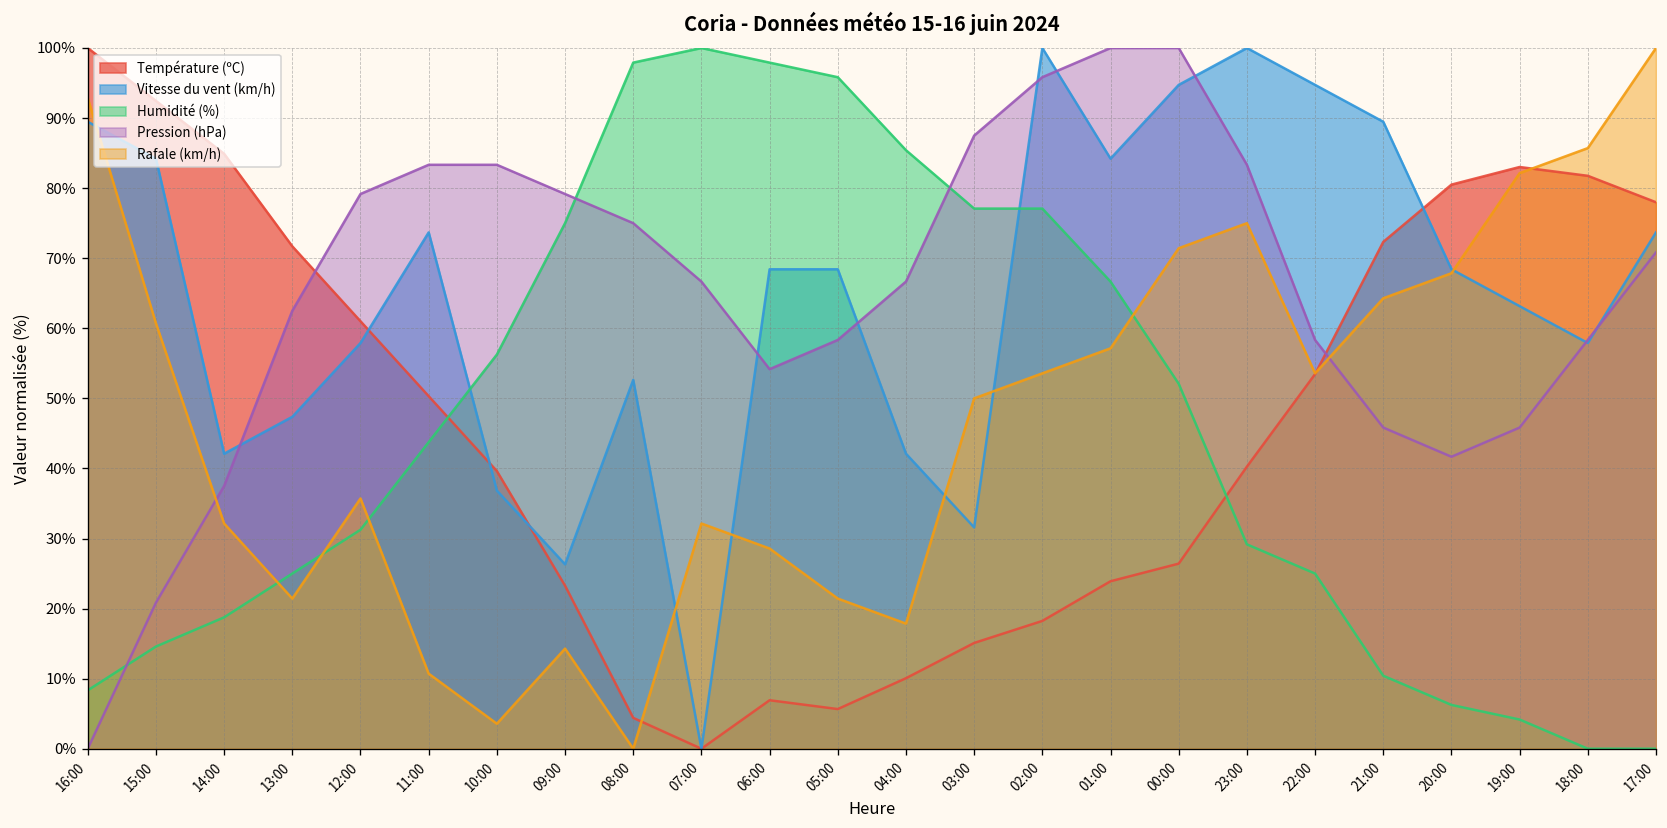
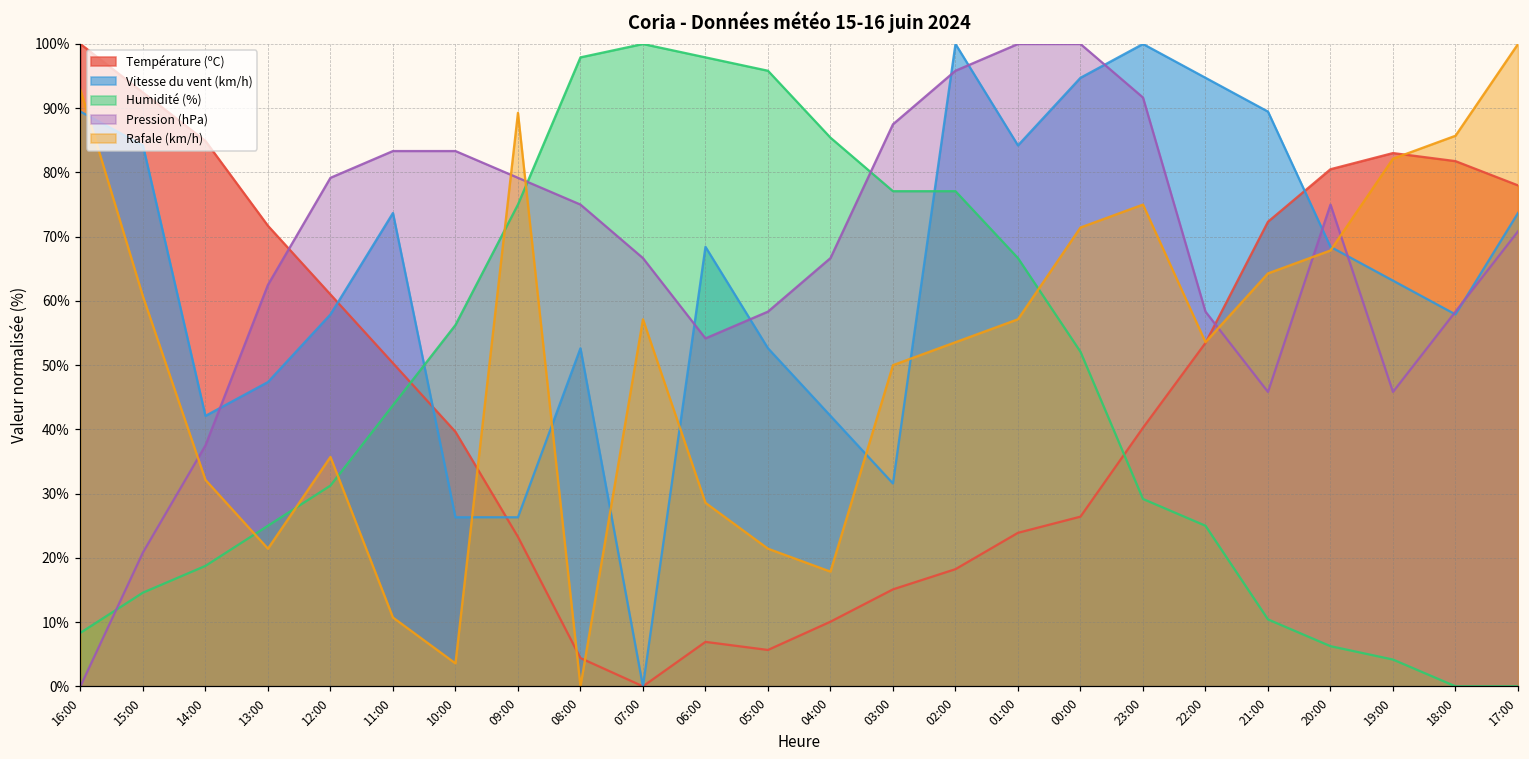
  {
    "Température (ºC)": {
      "16:00": "100%",
      "13:00": "72%",
      "12:00": "61%",
      "11:00": "50%",
      "10:00": "40%",
      "09:00": "23%",
      "08:00": "4%",
      "06:00": "7%",
      "05:00": "6%",
      "04:00": "10%",
      "03:00": "15%",
      "02:00": "18%",
      "01:00": "24%",
      "00:00": "26%",
      "23:00": "40%",
      "21:00": "72%",
      "20:00": "81%",
      "19:00": "83%",
      "18:00": "82%",
      "17:00": "78%"
    },
    "Vitesse du vent (km/h)": {
      "16:00": "89%",
      "14:00": "42%",
      "13:00": "47%",
      "12:00": "58%",
      "11:00": "74%",
-     "10:00": "37%",
+     "10:00": "26%",
      "09:00": "26%",
      "08:00": "53%",
      "06:00": "68%",
-     "05:00": "68%",
+     "05:00": "53%",
      "04:00": "42%",
      "03:00": "32%",
      "02:00": "100%",
      "01:00": "84%",
      "00:00": "95%",
      "23:00": "100%",
      "22:00": "95%",
      "21:00": "89%",
      "20:00": "68%",
      "19:00": "63%",
      "18:00": "58%",
      "17:00": "74%"
    },
    "Humidité (%)": {
      "16:00": "8%",
      "15:00": "15%",
      "14:00": "19%",
      "13:00": "25%",
      "12:00": "31%",
      "11:00": "44%",
      "10:00": "56%",
      "09:00": "75%",
      "08:00": "98%",
      "07:00": "100%",
      "06:00": "98%",
      "05:00": "96%",
      "04:00": "85%",
      "03:00": "77%",
      "02:00": "77%",
      "01:00": "67%",
      "00:00": "52%",
      "23:00": "29%",
      "22:00": "25%",
      "21:00": "10%",
      "20:00": "6%",
      "19:00": "4%",
      "18:00": "0%",
      "17:00": "0%"
    },
    "Pression (hPa)": {
      "16:00": "0%",
      "15:00": "21%",
      "14:00": "37%",
      "13:00": "63%",
      "12:00": "79%",
      "11:00": "83%",
      "10:00": "83%",
      "09:00": "79%",
      "08:00": "75%",
      "07:00": "67%",
      "06:00": "54%",
      "05:00": "58%",
      "04:00": "67%",
      "03:00": "88%",
      "02:00": "96%",
      "01:00": "100%",
      "00:00": "100%",
-     "23:00": "83%",
+     "23:00": "92%",
      "22:00": "58%",
      "21:00": "46%",
-     "20:00": "42%",
+     "20:00": "75%",
      "19:00": "46%",
      "18:00": "58%",
      "17:00": "71%"
    },
    "Rafale (km/h)": {
      "16:00": "93%",
      "15:00": "61%",
      "14:00": "32%",
      "13:00": "21%",
      "12:00": "36%",
      "11:00": "11%",
      "10:00": "4%",
-     "09:00": "14%",
+     "09:00": "89%",
      "08:00": "0%",
-     "07:00": "32%",
+     "07:00": "57%",
      "06:00": "29%",
      "05:00": "21%",
      "04:00": "18%",
      "03:00": "50%",
      "02:00": "54%",
      "01:00": "57%",
      "00:00": "71%",
      "23:00": "75%",
      "21:00": "64%",
      "20:00": "68%",
      "19:00": "82%",
      "18:00": "86%",
      "17:00": "100%"
    }
  }
